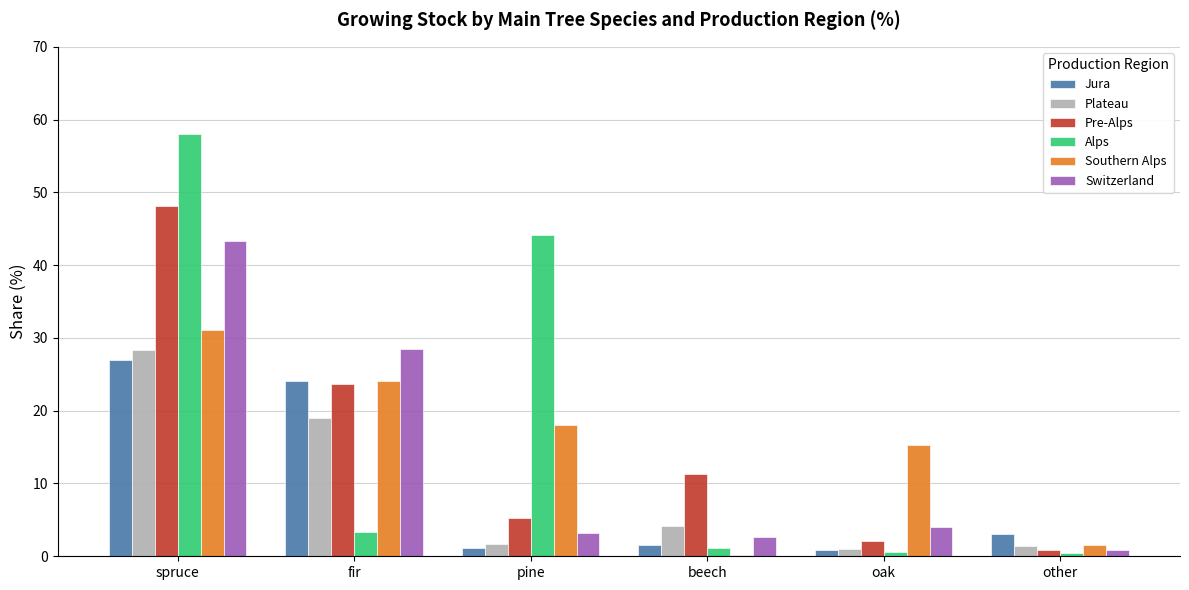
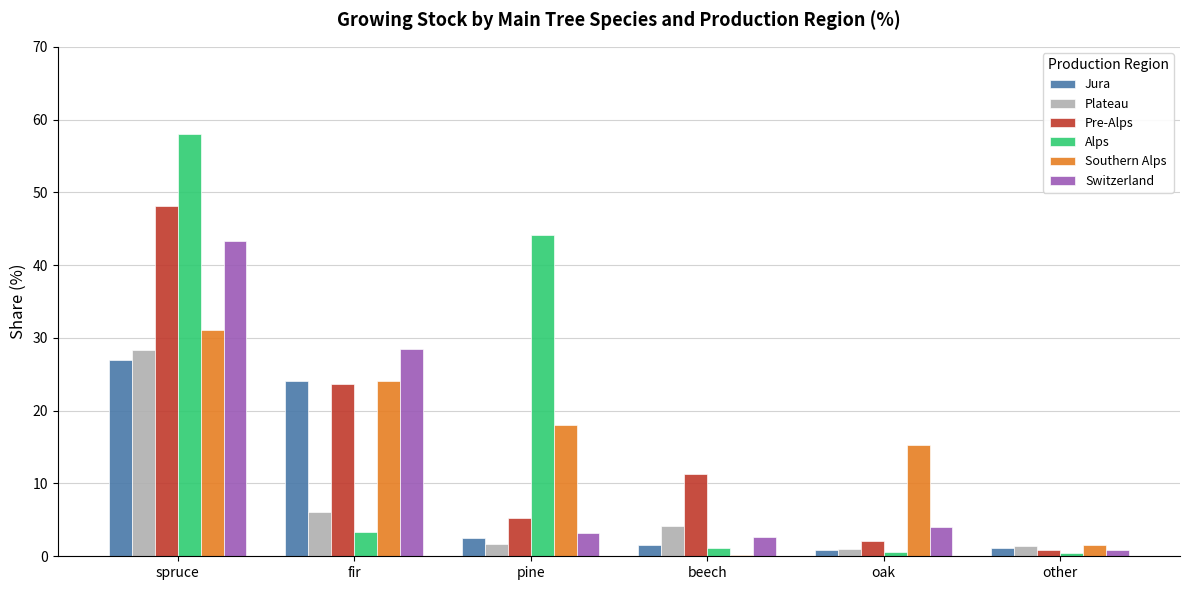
  {
    "Jura": {
      "spruce": 27,
      "fir": 24,
-     "pine": 1,
+     "pine": 3,
      "beech": 2,
      "oak": 1,
-     "other": 3
+     "other": 1
    },
    "Plateau": {
      "spruce": 28,
-     "fir": 19,
+     "fir": 6,
      "pine": 2,
      "beech": 4,
      "oak": 1,
      "other": 1
    },
    "Pre-Alps": {
      "spruce": 48,
      "fir": 24,
      "pine": 5,
      "beech": 11,
      "oak": 2,
      "other": 1
    },
    "Alps": {
      "spruce": 58,
      "fir": 3,
      "pine": 44,
      "beech": 1,
      "oak": 1,
      "other": 0
    },
    "Southern Alps": {
      "spruce": 31,
      "fir": 24,
      "pine": 18,
      "oak": 15,
      "other": 2
    },
    "Switzerland": {
      "spruce": 43,
      "fir": 29,
      "pine": 3,
      "beech": 3,
      "oak": 4,
      "other": 1
    }
  }
